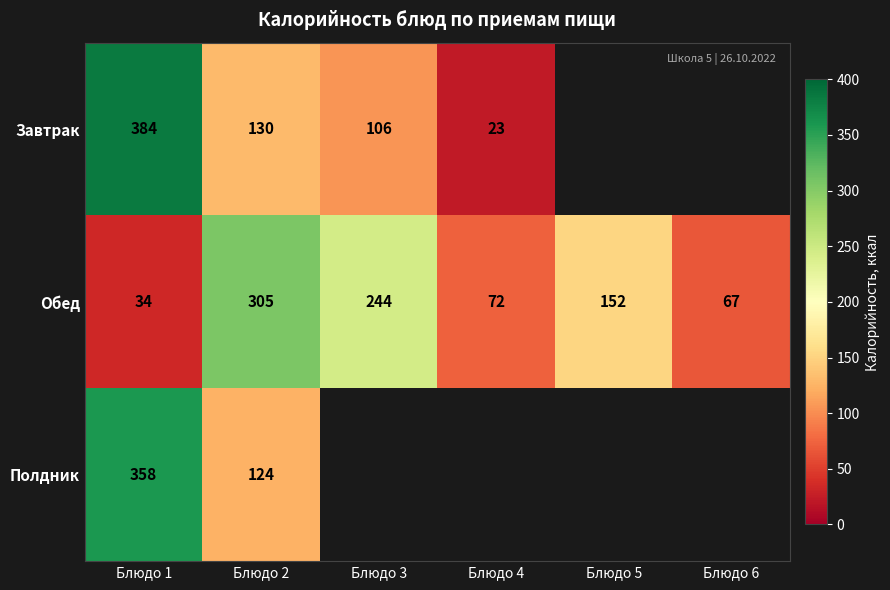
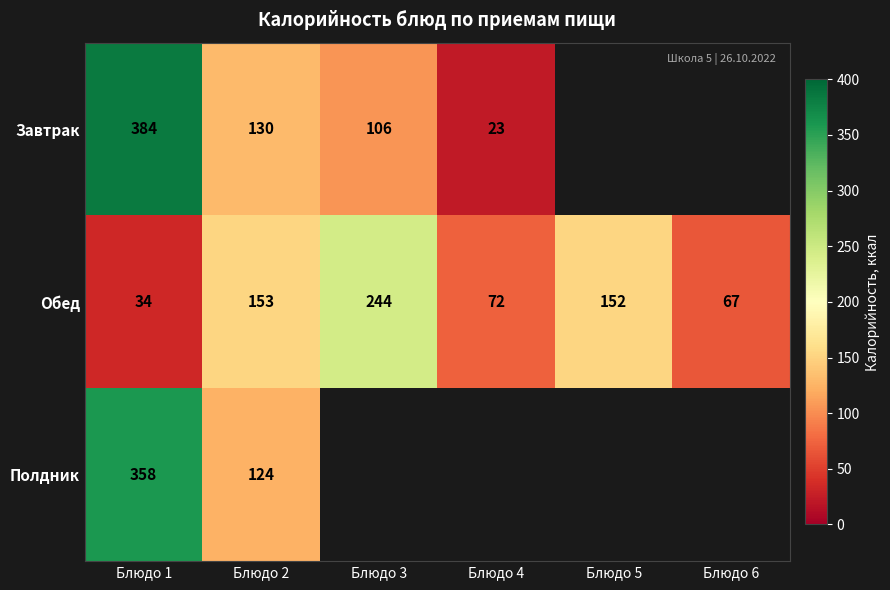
  {
    "Завтрак": {
      "Блюдо 1": 384,
      "Блюдо 2": 130,
      "Блюдо 3": 106,
      "Блюдо 4": 23
    },
    "Обед": {
      "Блюдо 1": 34,
-     "Блюдо 2": 305,
+     "Блюдо 2": 153,
      "Блюдо 3": 244,
      "Блюдо 4": 72,
      "Блюдо 5": 152,
      "Блюдо 6": 67
    },
    "Полдник": {
      "Блюдо 1": 358,
      "Блюдо 2": 124
    }
  }
